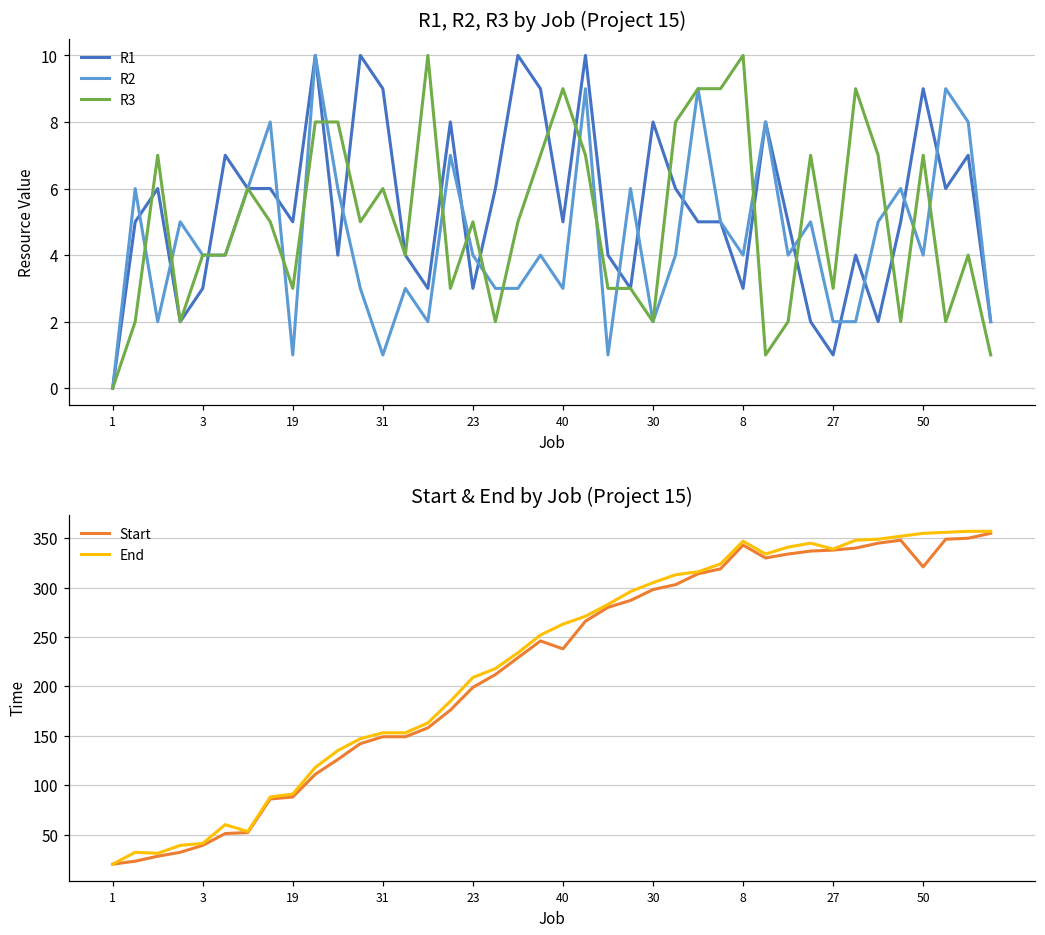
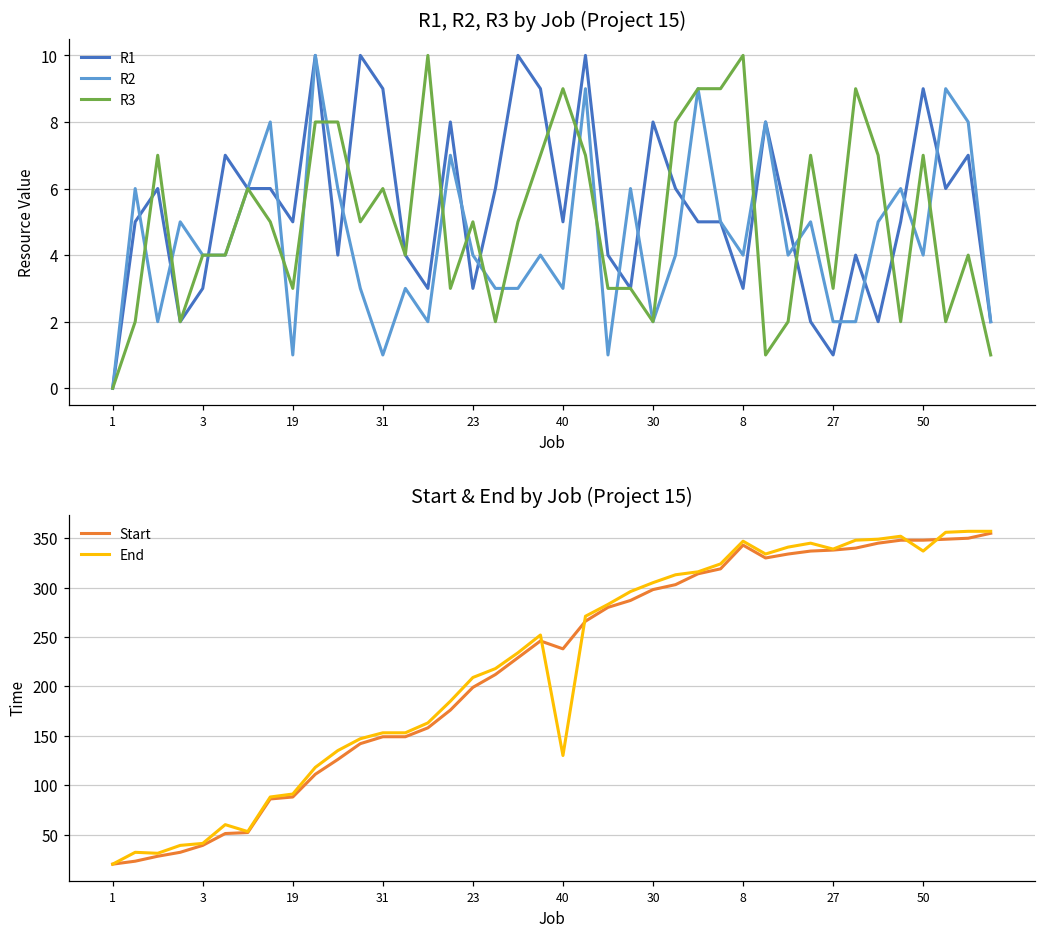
  {
    "R1, R2, R3 by Job (Project 15)": {
      "R3": {
        "40": 9.0,
        "8": 10.0,
        "50": 7.0
      }
    },
    "Start & End by Job (Project 15)": {
      "Start": {
        "40": 240,
        "8": 340,
-       "50": 320
+       "50": 350
      },
      "End": {
-       "40": 260,
+       "40": 130,
        "8": 350,
-       "50": 360
+       "50": 340
      }
    }
  }
